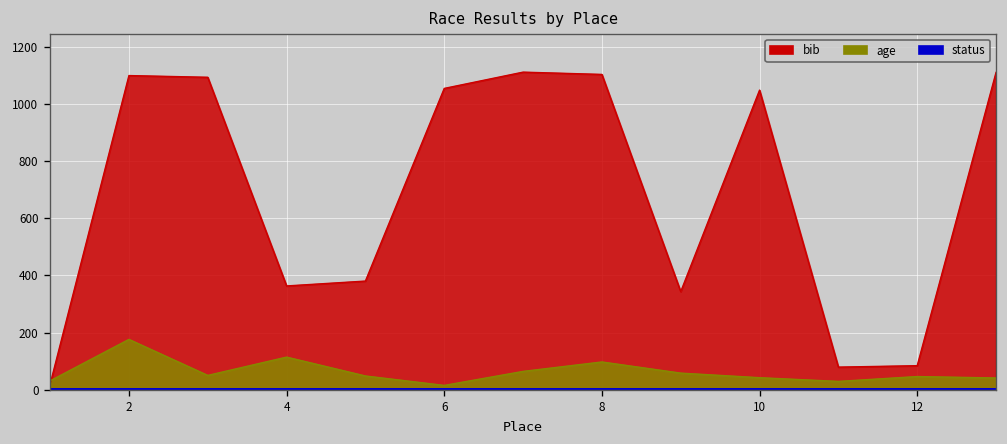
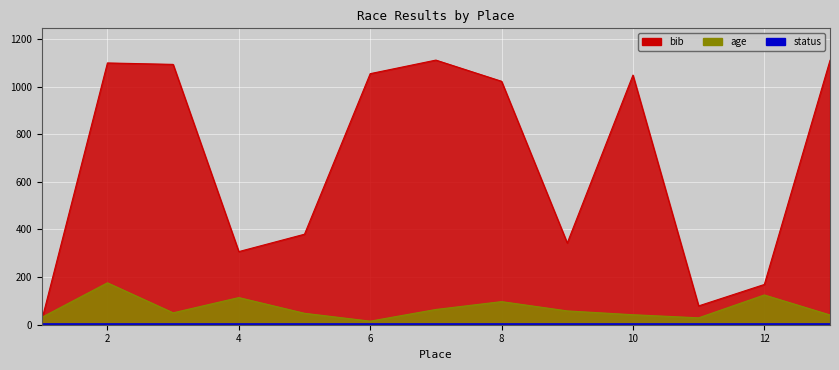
  {
    "bib": {
      "2": 1100,
-     "4": 360,
+     "4": 310,
      "6": 1050,
-     "8": 1100,
+     "8": 1020,
      "10": 1050,
-     "12": 80
+     "12": 170
    },
    "age": {
      "2": 180,
      "4": 110,
      "6": 20,
      "8": 100,
      "10": 40,
-     "12": 50
+     "12": 130
    },
    "status": {
      "2": 0,
      "4": 0,
      "6": 0,
      "8": 0,
      "10": 0,
      "12": 0
    }
  }
